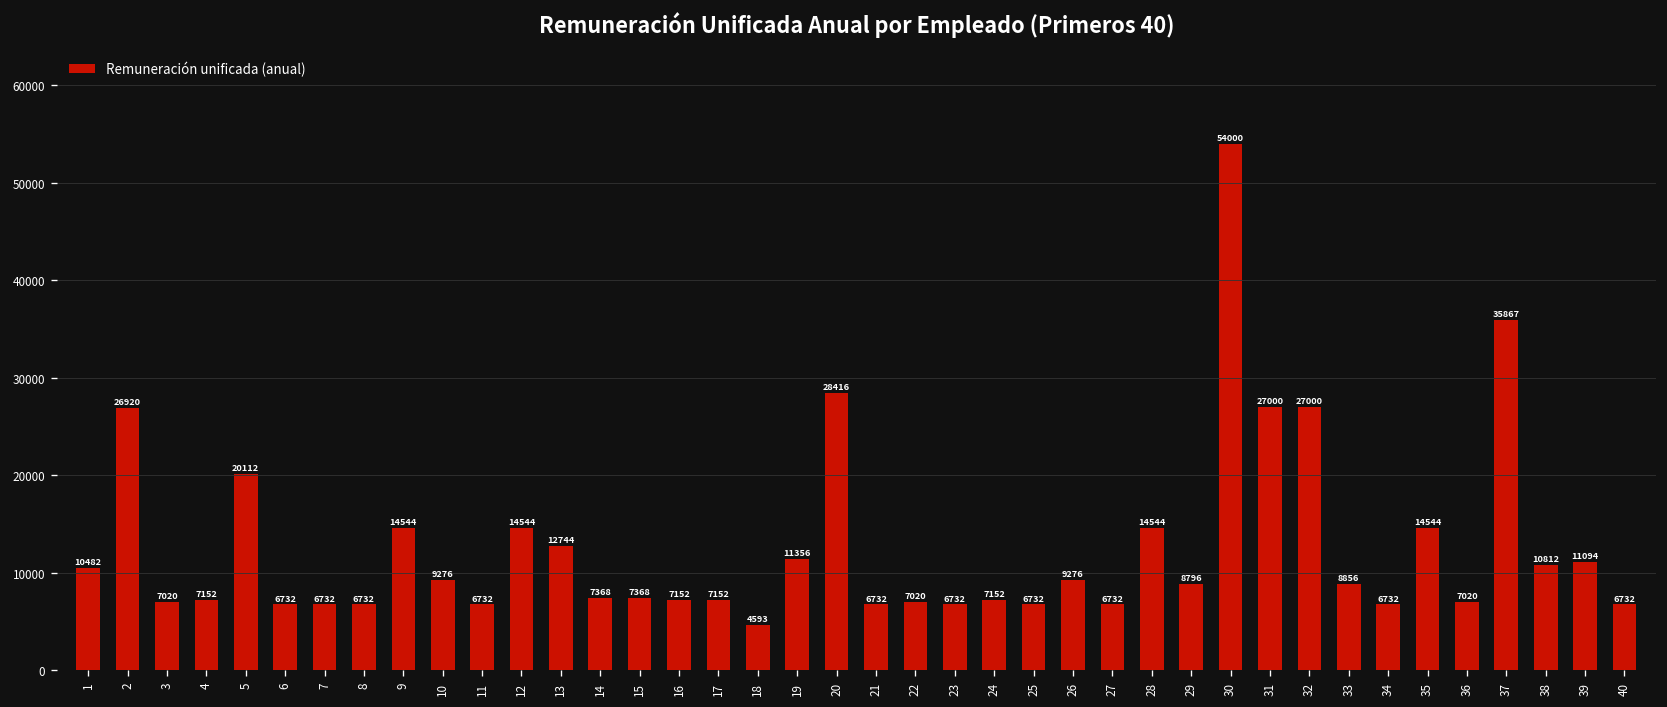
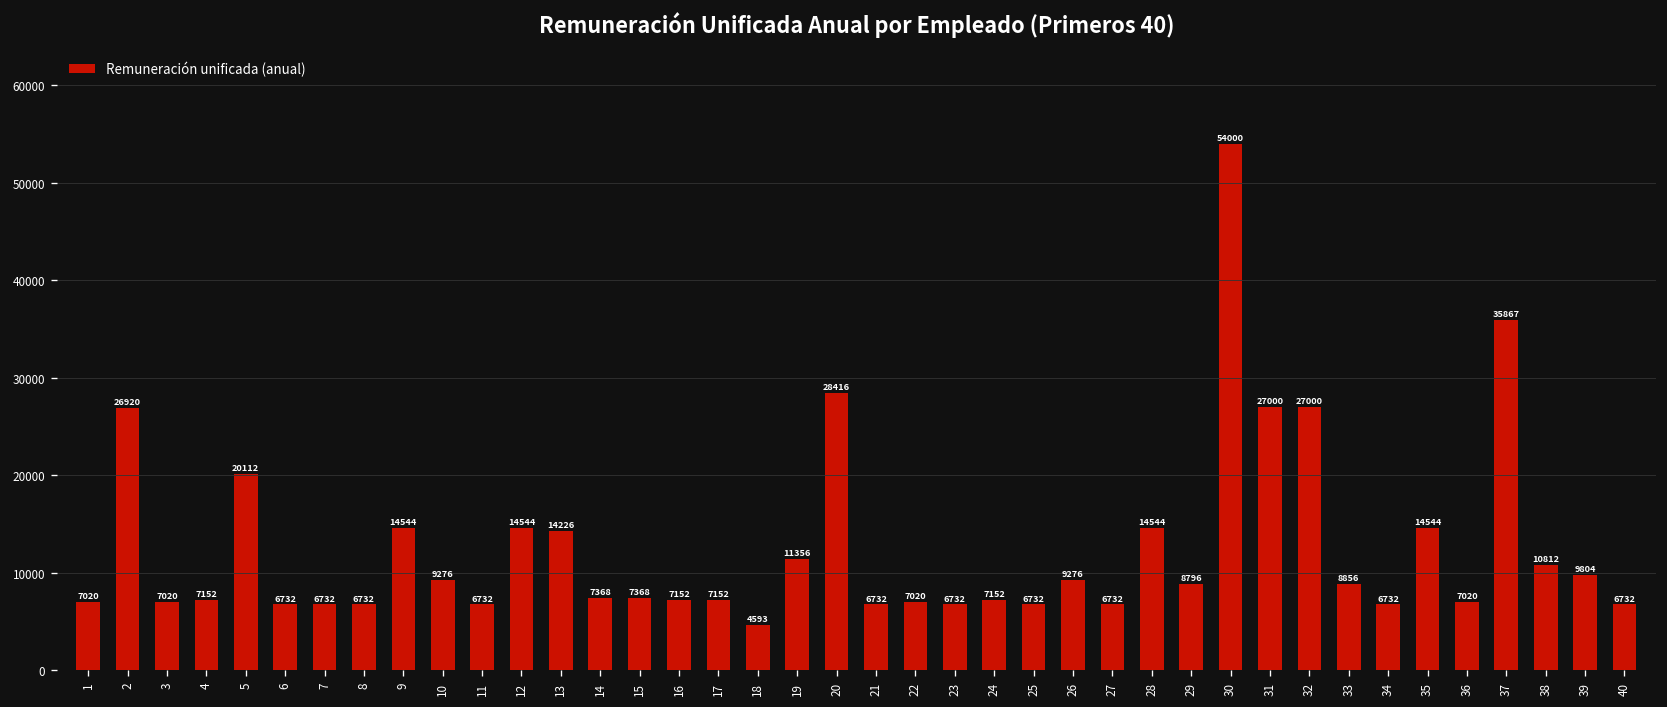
  {
-   "1": 10482,
+   "1": 7020,
    "2": 26920,
    "3": 7020,
    "4": 7152,
    "5": 20112,
    "6": 6732,
    "7": 6732,
    "8": 6732,
    "9": 14544,
    "10": 9276,
    "11": 6732,
    "12": 14544,
-   "13": 12744,
+   "13": 14226,
    "14": 7368,
    "15": 7368,
    "16": 7152,
    "17": 7152,
    "18": 4593,
    "19": 11356,
    "20": 28416,
    "21": 6732,
    "22": 7020,
    "23": 6732,
    "24": 7152,
    "25": 6732,
    "26": 9276,
    "27": 6732,
    "28": 14544,
    "29": 8796,
    "30": 54000,
    "31": 27000,
    "32": 27000,
    "33": 8856,
    "34": 6732,
    "35": 14544,
    "36": 7020,
    "37": 35867,
    "38": 10812,
-   "39": 11094,
+   "39": 9804,
    "40": 6732
  }
